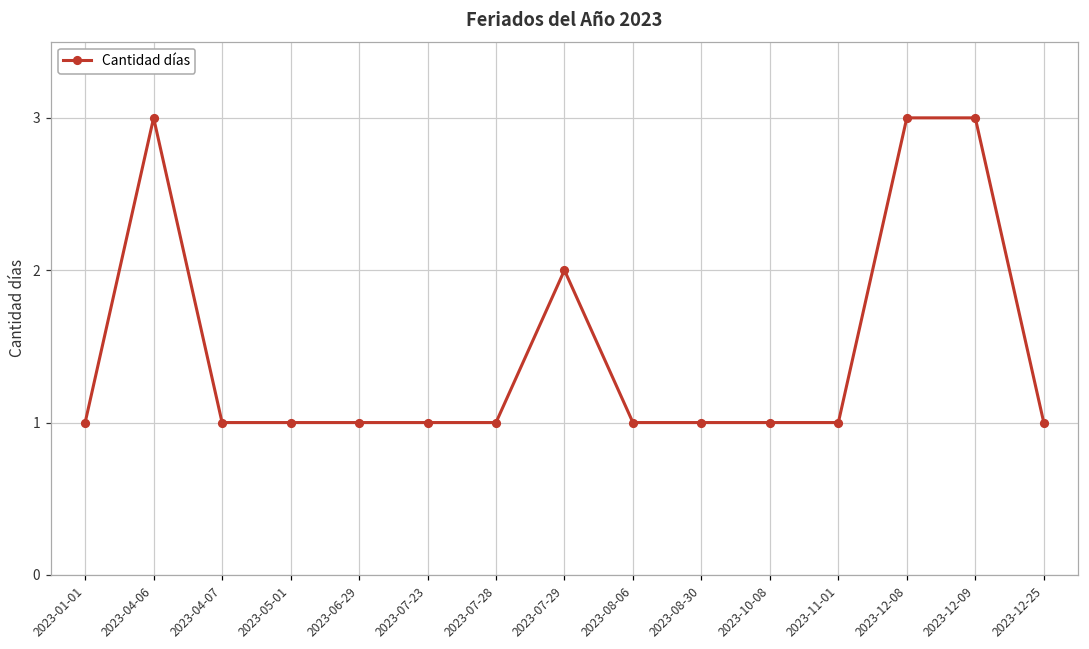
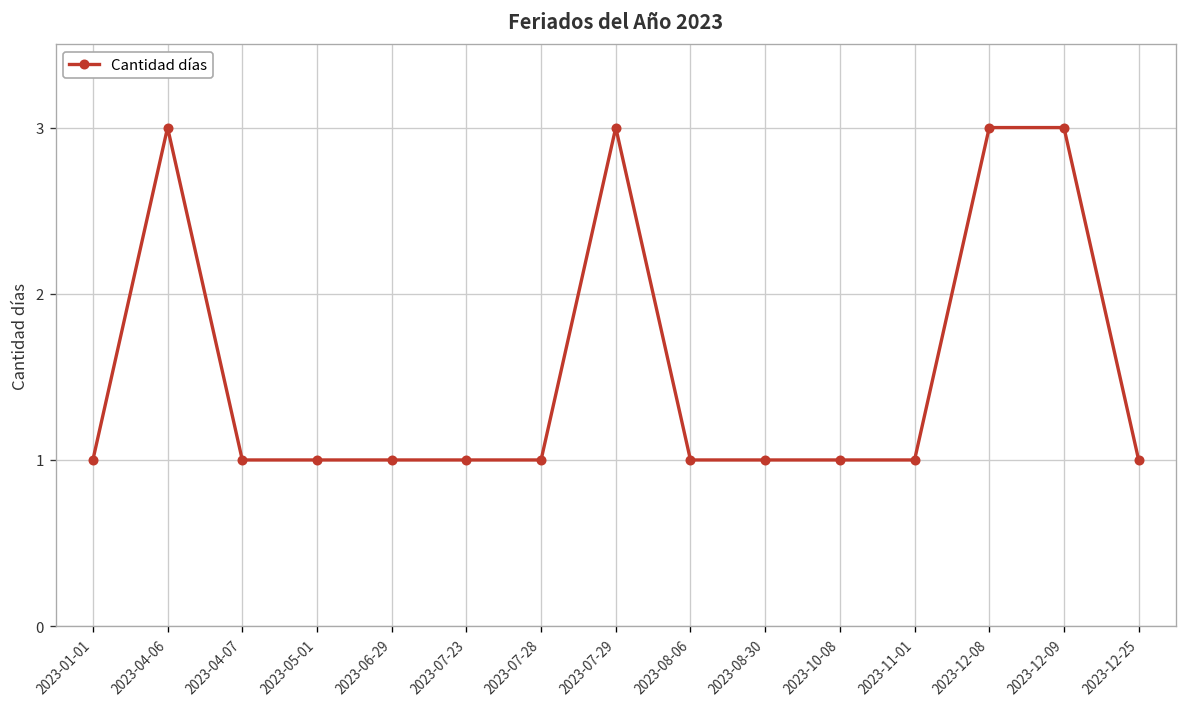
  {
    "2023-01-01": 1,
    "2023-04-06": 3,
    "2023-04-07": 1,
    "2023-05-01": 1,
    "2023-06-29": 1,
    "2023-07-23": 1,
    "2023-07-28": 1,
-   "2023-07-29": 2,
+   "2023-07-29": 3,
    "2023-08-06": 1,
    "2023-08-30": 1,
    "2023-10-08": 1,
    "2023-11-01": 1,
    "2023-12-08": 3,
    "2023-12-09": 3,
    "2023-12-25": 1
  }
